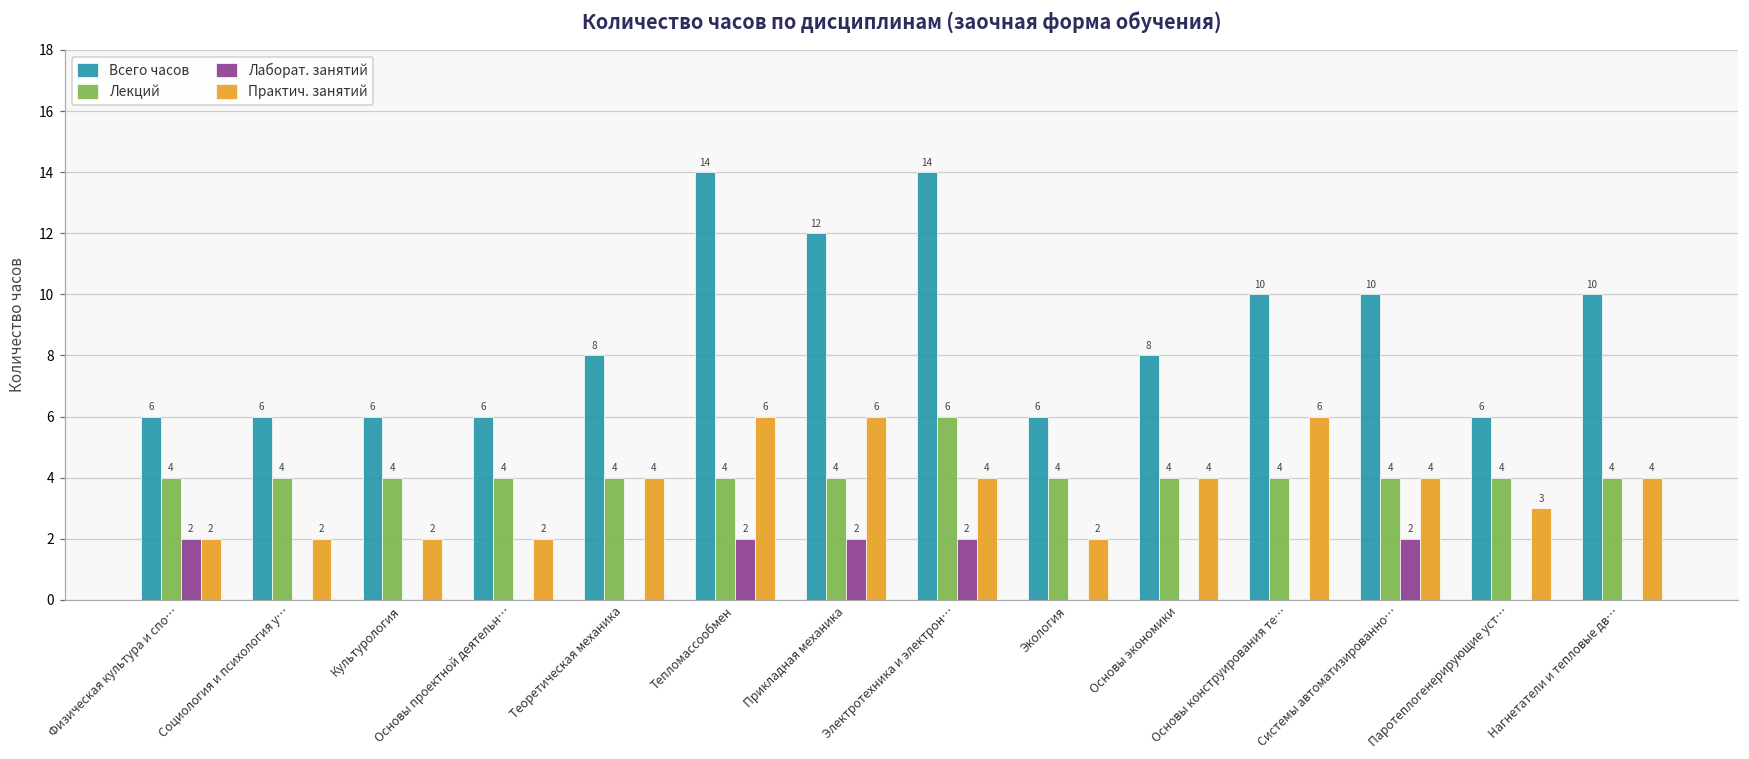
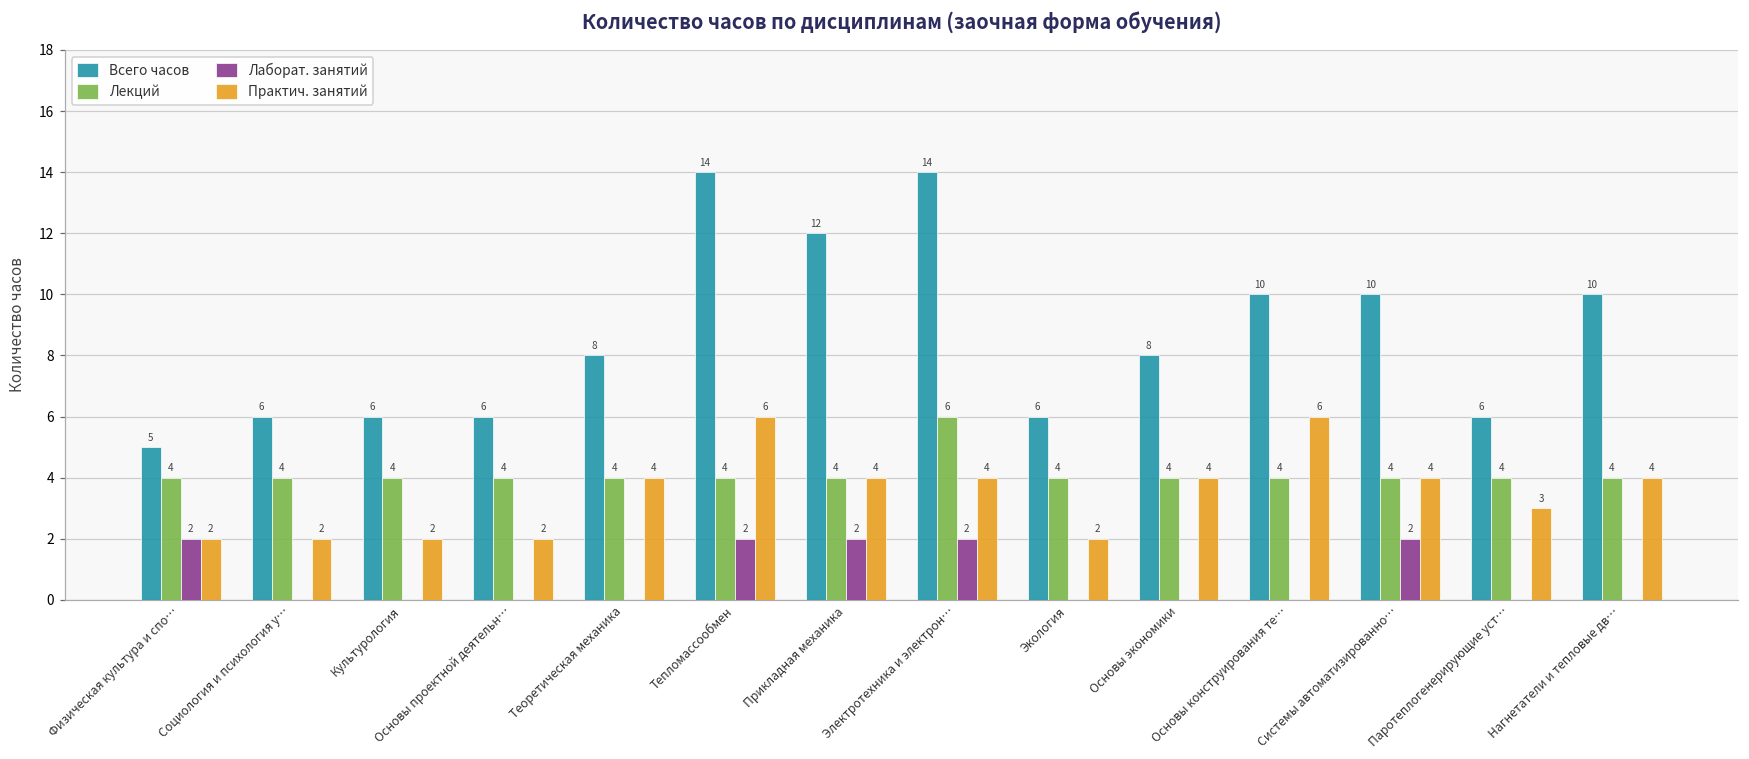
  {
    "Всего часов": {
-     "Физическая культура и спо…": 6,
+     "Физическая культура и спо…": 5,
      "Социология и психология у…": 6,
      "Культурология": 6,
      "Основы проектной деятельн…": 6,
      "Теоретическая механика": 8,
      "Тепломассообмен": 14,
      "Прикладная механика": 12,
      "Электротехника и электрон…": 14,
      "Экология": 6,
      "Основы экономики": 8,
      "Основы конструирования те…": 10,
      "Системы автоматизированно…": 10,
      "Паротеплогенерирующие уст…": 6,
      "Нагнетатели и тепловые дв…": 10
    },
    "Лекций": {
      "Физическая культура и спо…": 4,
      "Социология и психология у…": 4,
      "Культурология": 4,
      "Основы проектной деятельн…": 4,
      "Теоретическая механика": 4,
      "Тепломассообмен": 4,
      "Прикладная механика": 4,
      "Электротехника и электрон…": 6,
      "Экология": 4,
      "Основы экономики": 4,
      "Основы конструирования те…": 4,
      "Системы автоматизированно…": 4,
      "Паротеплогенерирующие уст…": 4,
      "Нагнетатели и тепловые дв…": 4
    },
    "Лаборат. занятий": {
      "Физическая культура и спо…": 2,
      "Тепломассообмен": 2,
      "Прикладная механика": 2,
      "Электротехника и электрон…": 2,
      "Системы автоматизированно…": 2
    },
    "Практич. занятий": {
      "Физическая культура и спо…": 2,
      "Социология и психология у…": 2,
      "Культурология": 2,
      "Основы проектной деятельн…": 2,
      "Теоретическая механика": 4,
      "Тепломассообмен": 6,
-     "Прикладная механика": 6,
+     "Прикладная механика": 4,
      "Электротехника и электрон…": 4,
      "Экология": 2,
      "Основы экономики": 4,
      "Основы конструирования те…": 6,
      "Системы автоматизированно…": 4,
      "Паротеплогенерирующие уст…": 3,
      "Нагнетатели и тепловые дв…": 4
    }
  }
